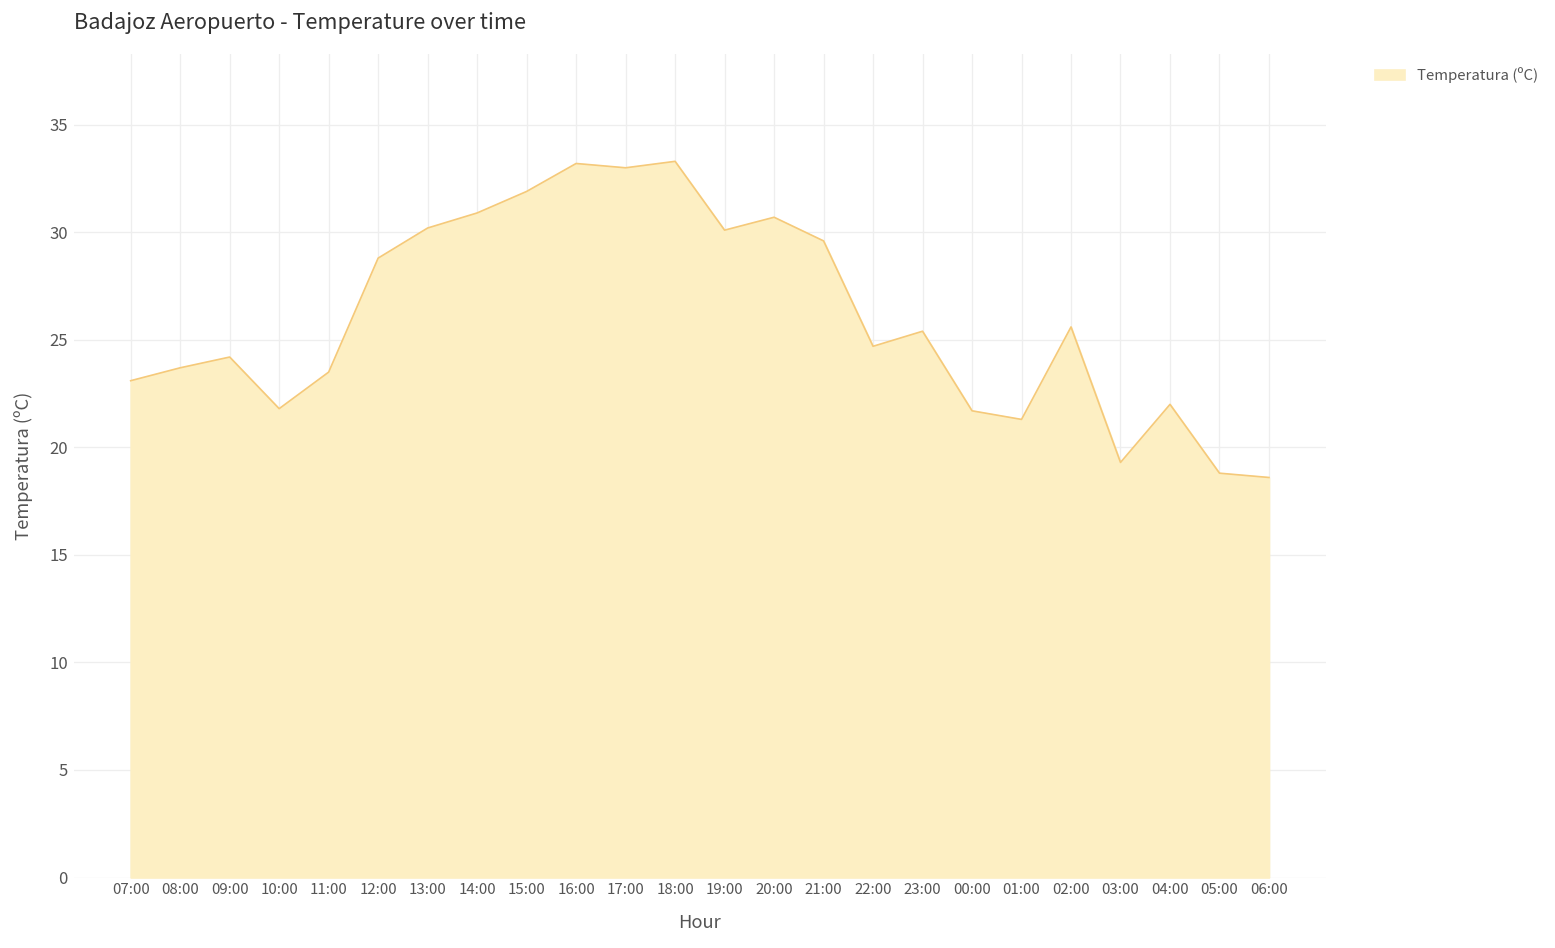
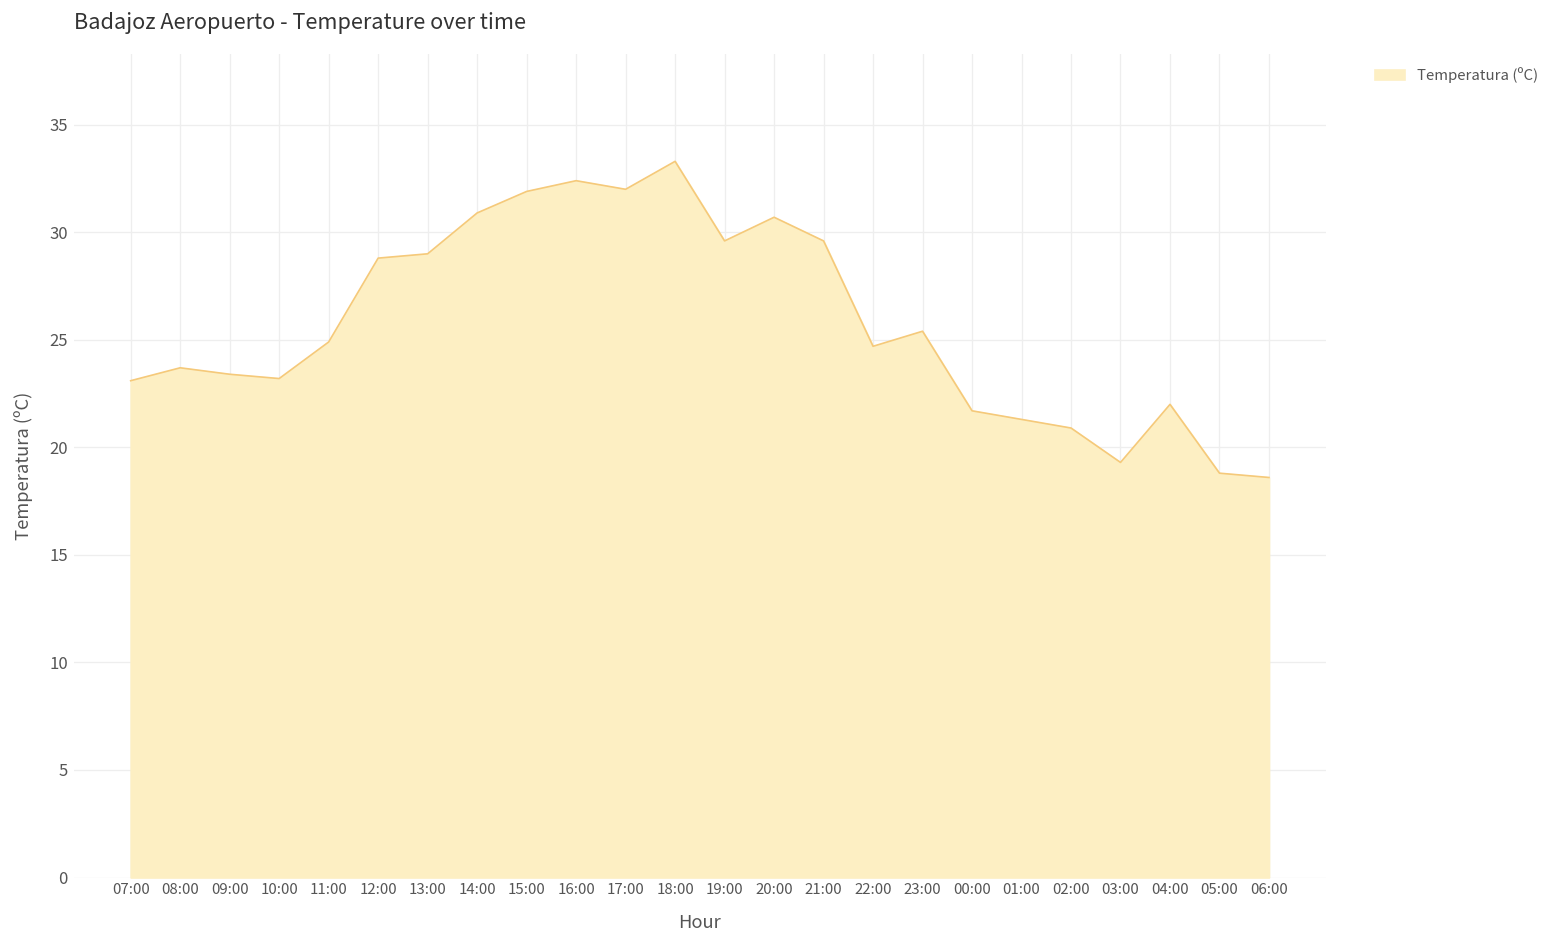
  {
    "07:00": 23.1,
    "08:00": 23.7,
-   "09:00": 24.2,
-   "10:00": 21.8,
-   "11:00": 23.5,
+   "09:00": 23.4,
+   "10:00": 23.2,
+   "11:00": 24.9,
    "12:00": 28.8,
-   "13:00": 30.2,
+   "13:00": 29.0,
    "14:00": 30.9,
    "15:00": 31.9,
-   "16:00": 33.2,
-   "17:00": 33,
+   "16:00": 32.4,
+   "17:00": 32,
    "18:00": 33.3,
-   "19:00": 30.1,
+   "19:00": 29.6,
    "20:00": 30.7,
    "21:00": 29.6,
    "22:00": 24.7,
    "23:00": 25.4,
    "00:00": 21.7,
    "01:00": 21.3,
-   "02:00": 25.6,
+   "02:00": 20.9,
    "03:00": 19.3,
    "04:00": 22.0,
    "05:00": 18.8,
    "06:00": 18.6
  }
